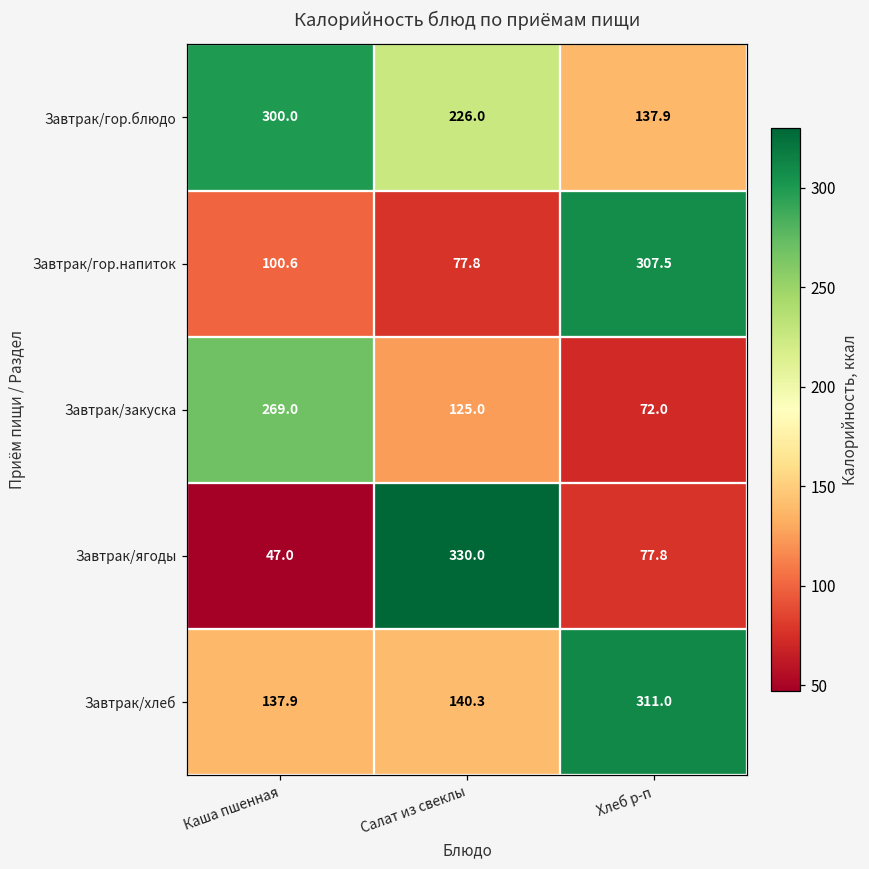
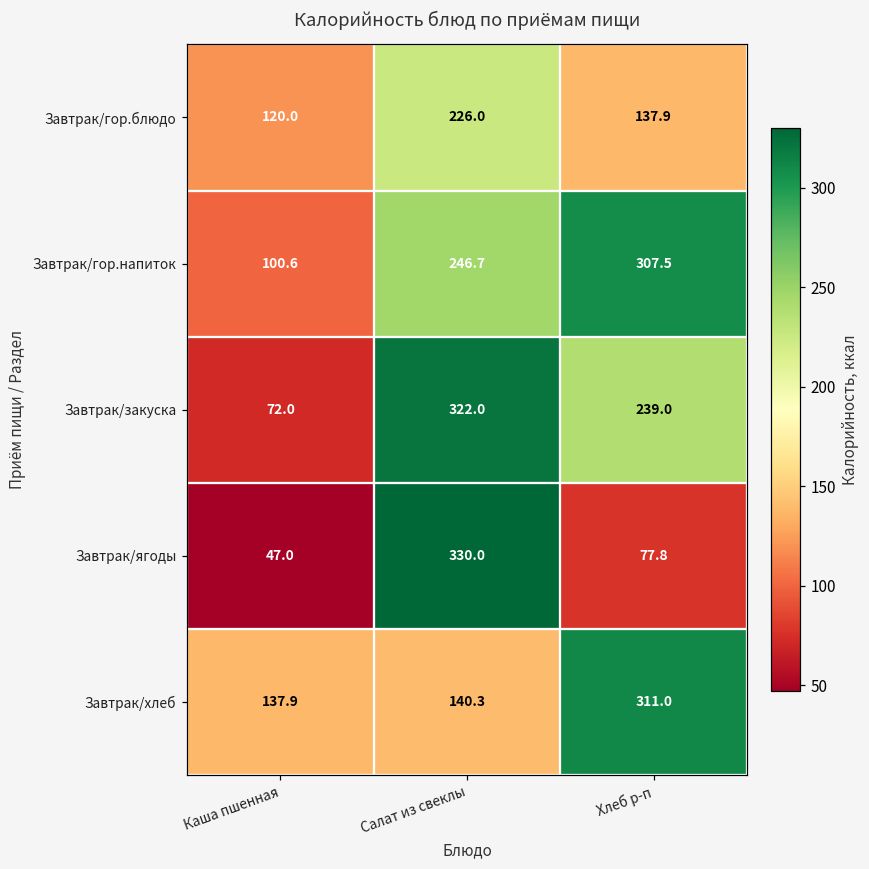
  {
    "Завтрак/гор.блюдо": {
-     "Каша пшенная": 300.0,
+     "Каша пшенная": 120.0,
      "Салат из свеклы": 226.0,
      "Хлеб р-п": 137.9
    },
    "Завтрак/гор.напиток": {
      "Каша пшенная": 100.6,
-     "Салат из свеклы": 77.8,
+     "Салат из свеклы": 246.7,
      "Хлеб р-п": 307.5
    },
    "Завтрак/закуска": {
-     "Каша пшенная": 269.0,
-     "Салат из свеклы": 125.0,
-     "Хлеб р-п": 72.0
+     "Каша пшенная": 72.0,
+     "Салат из свеклы": 322.0,
+     "Хлеб р-п": 239.0
    },
    "Завтрак/ягоды": {
      "Каша пшенная": 47.0,
      "Салат из свеклы": 330.0,
      "Хлеб р-п": 77.8
    },
    "Завтрак/хлеб": {
      "Каша пшенная": 137.9,
      "Салат из свеклы": 140.3,
      "Хлеб р-п": 311.0
    }
  }
